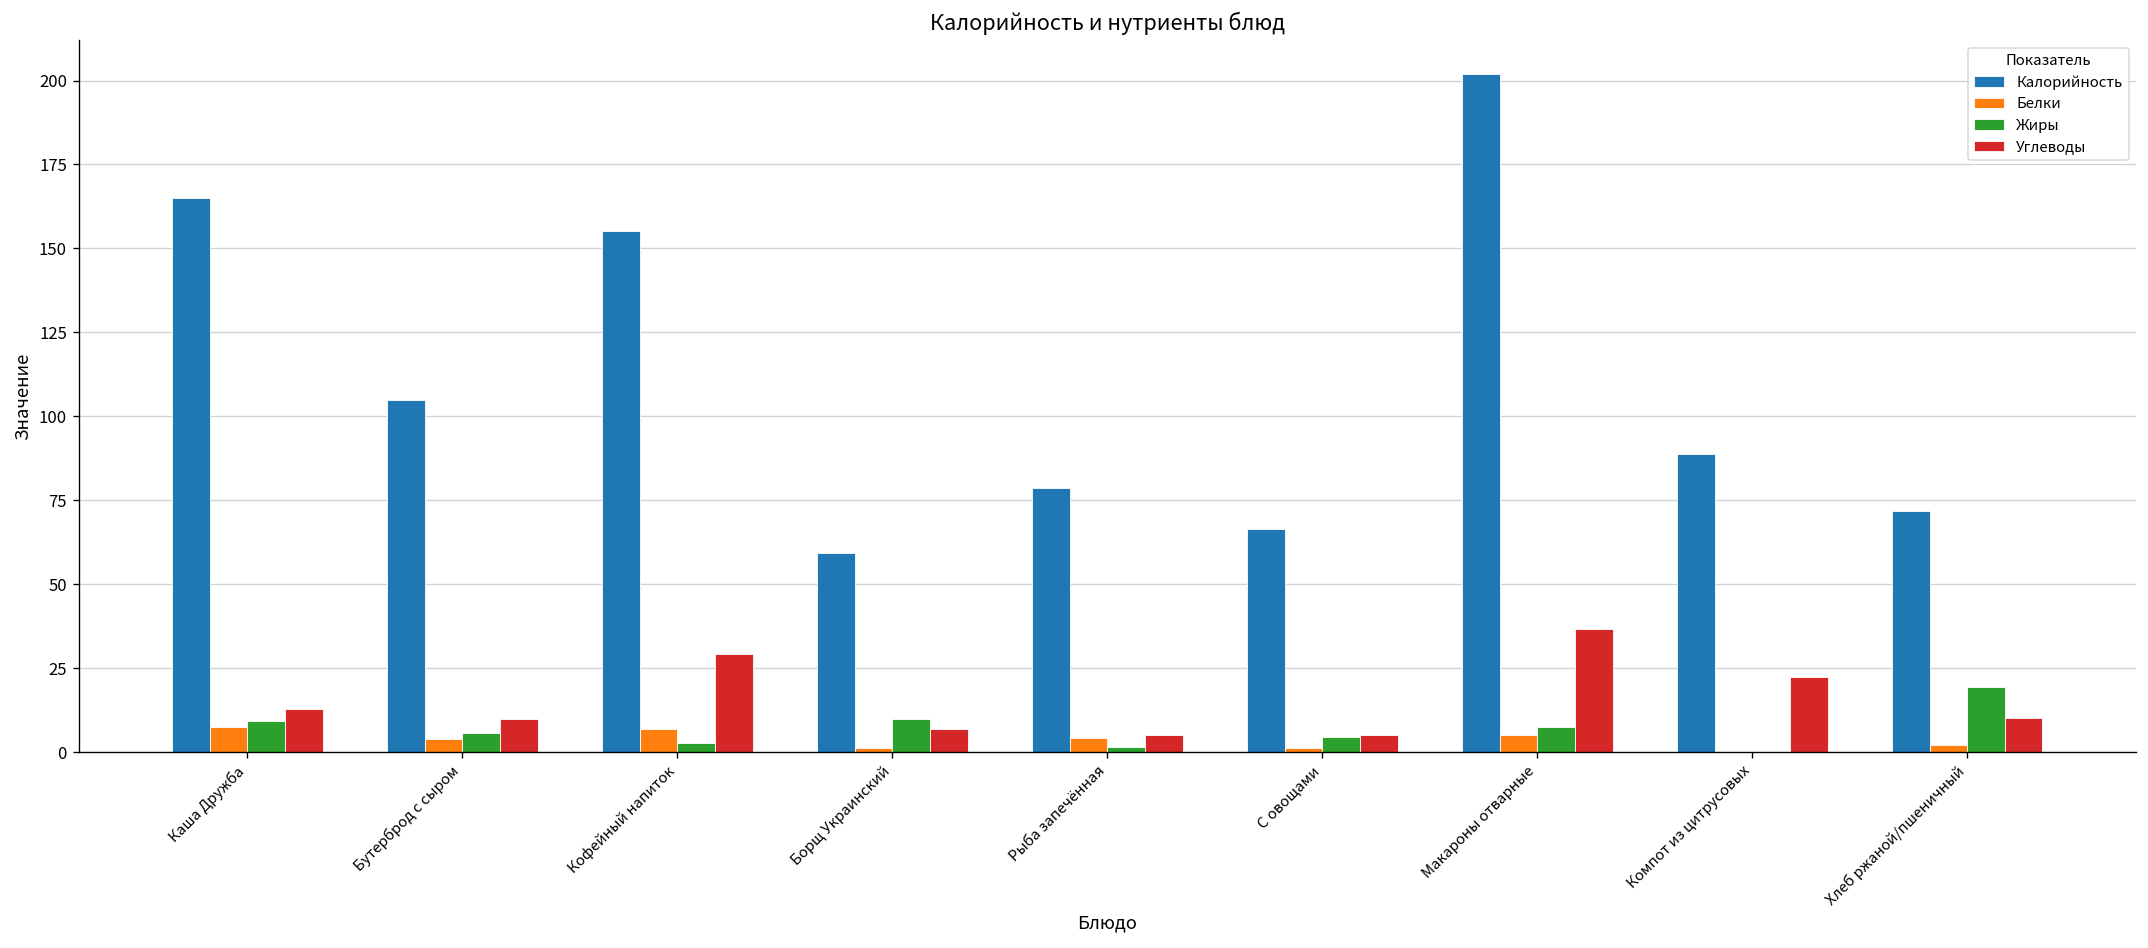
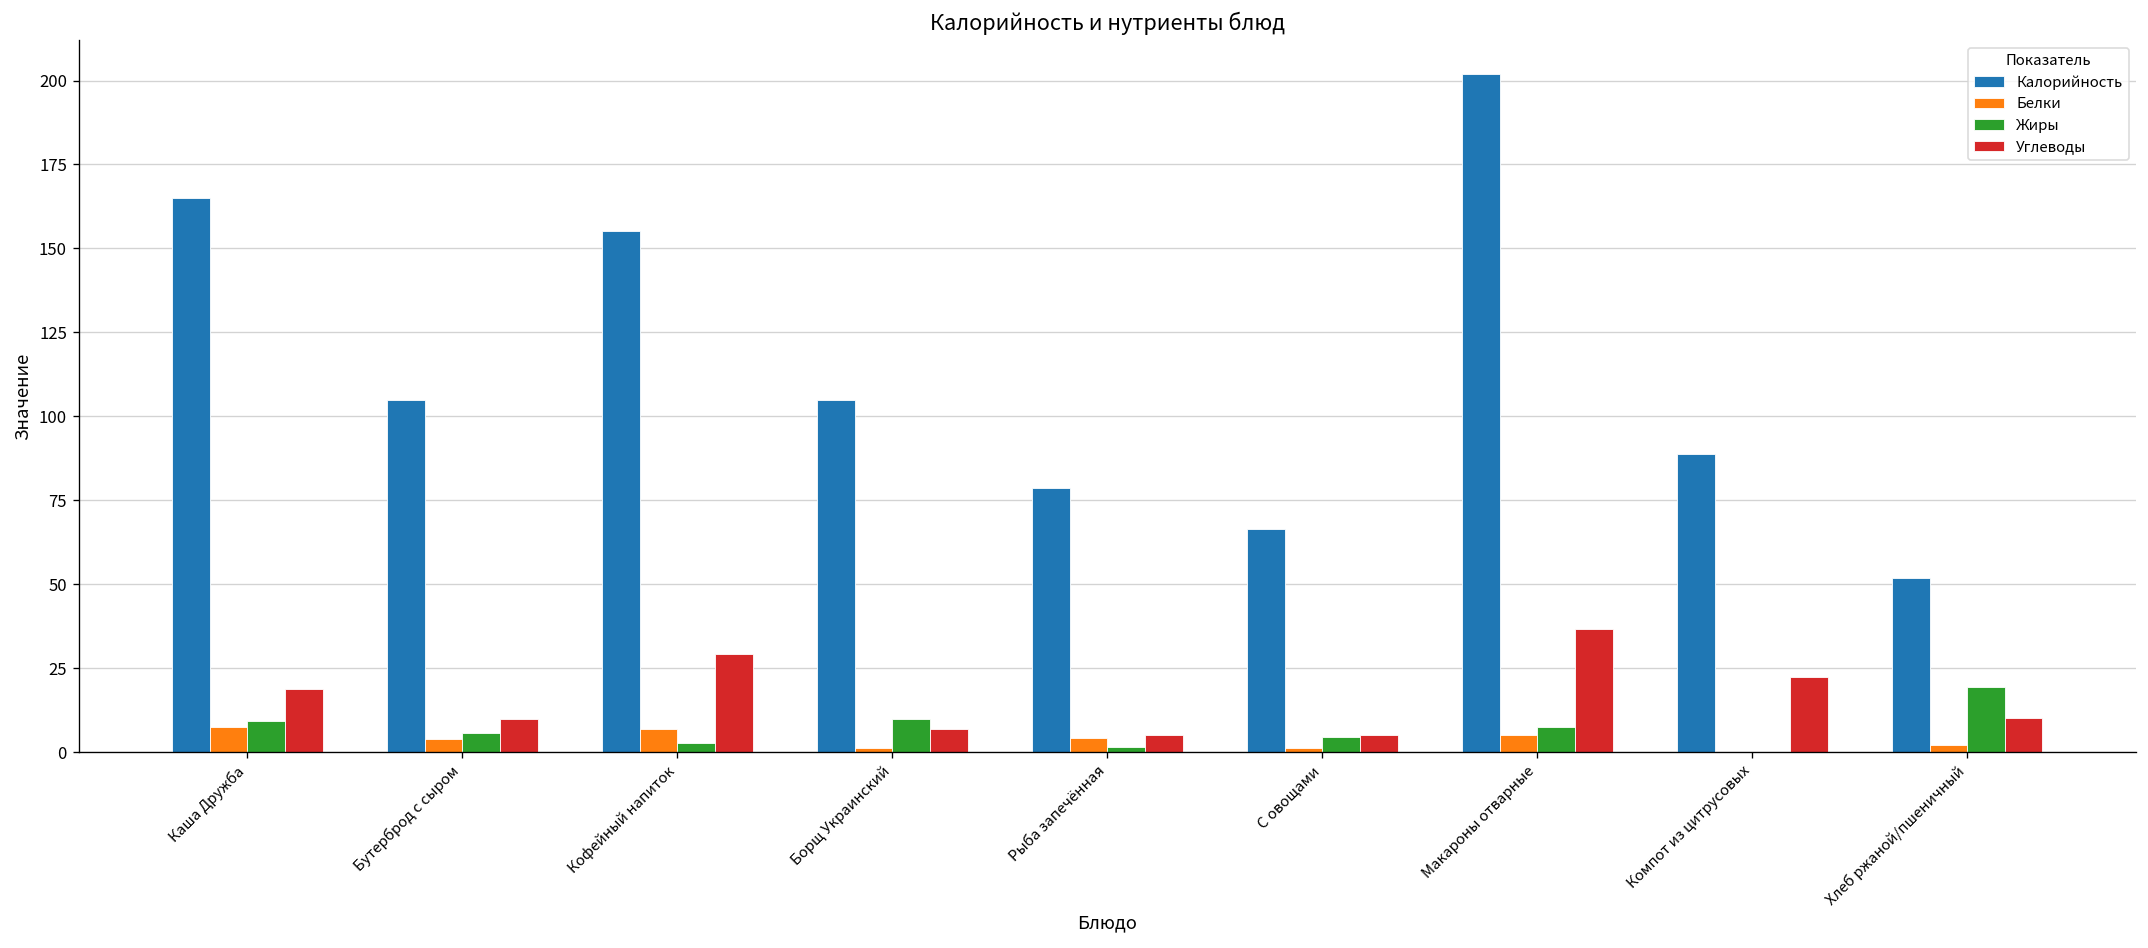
  {
    "Калорийность": {
      "Каша Дружба": 165,
      "Бутерброд с сыром": 105,
      "Кофейный напиток": 155,
-     "Борщ Украинский": 59,
+     "Борщ Украинский": 105,
      "Рыба запечённая": 79,
      "С овощами": 67,
      "Макароны отварные": 202,
      "Компот из цитрусовых": 89,
-     "Хлеб ржаной/пшеничный": 72
+     "Хлеб ржаной/пшеничный": 52
    },
    "Белки": {
      "Каша Дружба": 8,
      "Бутерброд с сыром": 4,
      "Кофейный напиток": 7,
      "Борщ Украинский": 1,
      "Рыба запечённая": 4,
      "С овощами": 1,
      "Макароны отварные": 5,
      "Компот из цитрусовых": 0,
      "Хлеб ржаной/пшеничный": 2
    },
    "Жиры": {
      "Каша Дружба": 9,
      "Бутерброд с сыром": 6,
      "Кофейный напиток": 3,
      "Борщ Украинский": 10,
      "Рыба запечённая": 2,
      "С овощами": 5,
      "Макароны отварные": 8,
      "Компот из цитрусовых": 0,
      "Хлеб ржаной/пшеничный": 19
    },
    "Углеводы": {
-     "Каша Дружба": 13,
+     "Каша Дружба": 19,
      "Бутерброд с сыром": 10,
      "Кофейный напиток": 29,
      "Борщ Украинский": 7,
      "Рыба запечённая": 5,
      "С овощами": 5,
      "Макароны отварные": 37,
      "Компот из цитрусовых": 22,
      "Хлеб ржаной/пшеничный": 10
    }
  }
